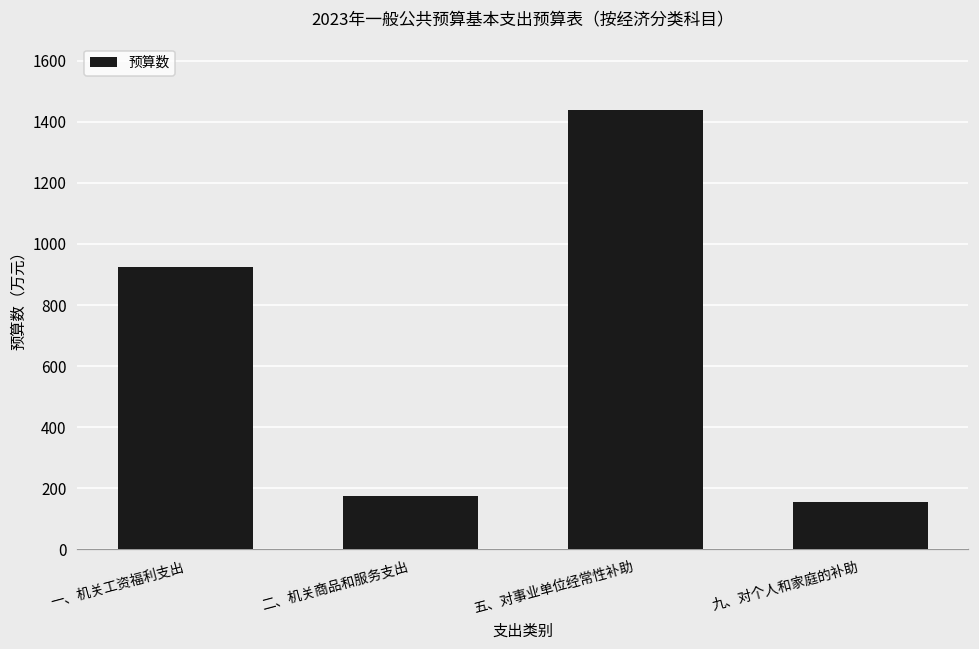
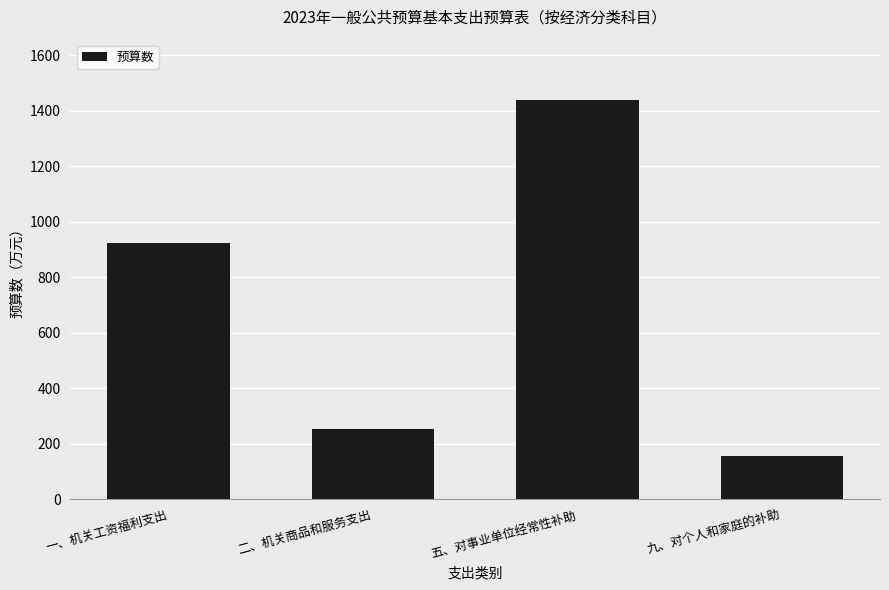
  {
    "一、机关工资福利支出": 920,
-   "二、机关商品和服务支出": 180,
+   "二、机关商品和服务支出": 250,
    "五、对事业单位经常性补助": 1440,
    "九、对个人和家庭的补助": 160
  }
